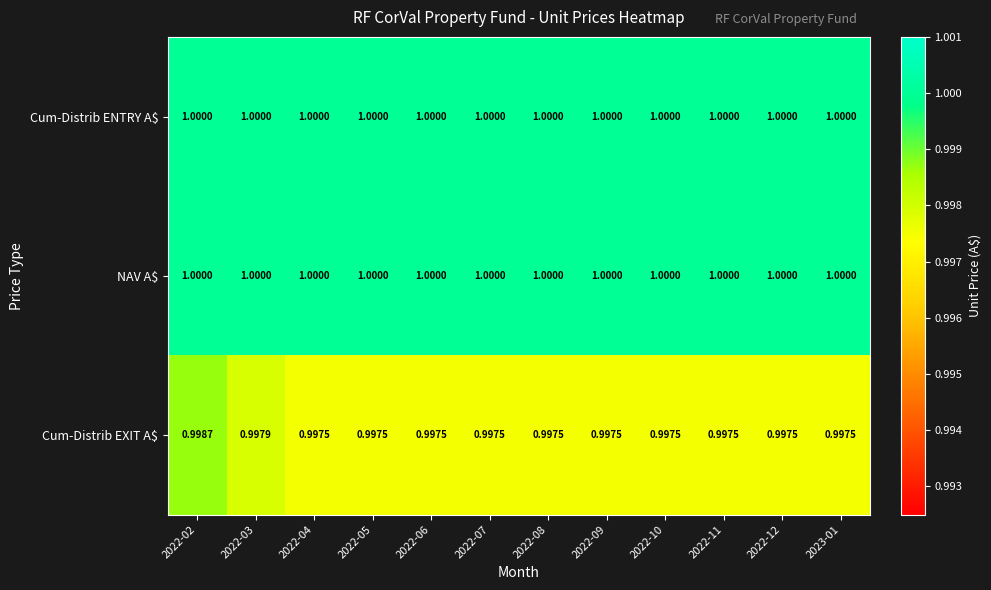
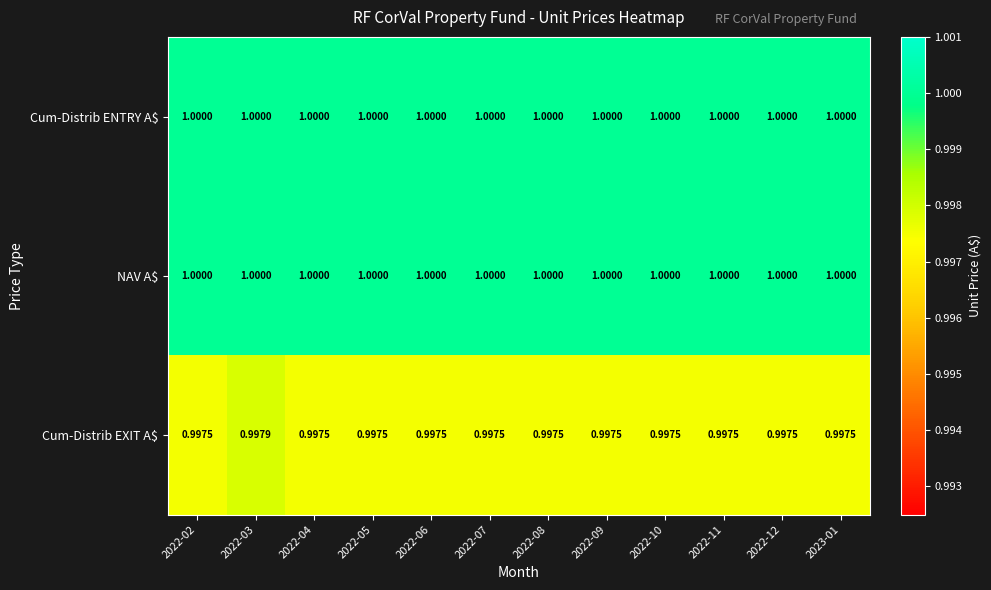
  {
    "Cum-Distrib ENTRY A$": {
      "2022-02": 1.0000,
      "2022-03": 1.0000,
      "2022-04": 1.0000,
      "2022-05": 1.0000,
      "2022-06": 1.0000,
      "2022-07": 1.0000,
      "2022-08": 1.0000,
      "2022-09": 1.0000,
      "2022-10": 1.0000,
      "2022-11": 1.0000,
      "2022-12": 1.0000,
      "2023-01": 1.0000
    },
    "NAV A$": {
      "2022-02": 1.0000,
      "2022-03": 1.0000,
      "2022-04": 1.0000,
      "2022-05": 1.0000,
      "2022-06": 1.0000,
      "2022-07": 1.0000,
      "2022-08": 1.0000,
      "2022-09": 1.0000,
      "2022-10": 1.0000,
      "2022-11": 1.0000,
      "2022-12": 1.0000,
      "2023-01": 1.0000
    },
    "Cum-Distrib EXIT A$": {
-     "2022-02": 0.9987,
+     "2022-02": 0.9975,
      "2022-03": 0.9979,
      "2022-04": 0.9975,
      "2022-05": 0.9975,
      "2022-06": 0.9975,
      "2022-07": 0.9975,
      "2022-08": 0.9975,
      "2022-09": 0.9975,
      "2022-10": 0.9975,
      "2022-11": 0.9975,
      "2022-12": 0.9975,
      "2023-01": 0.9975
    }
  }
